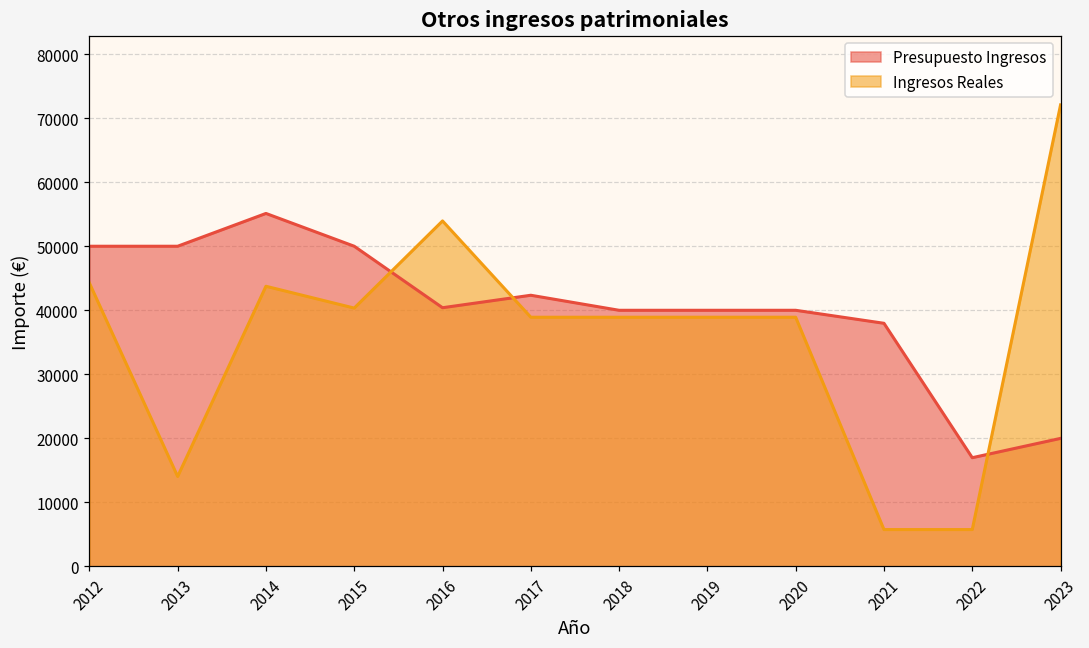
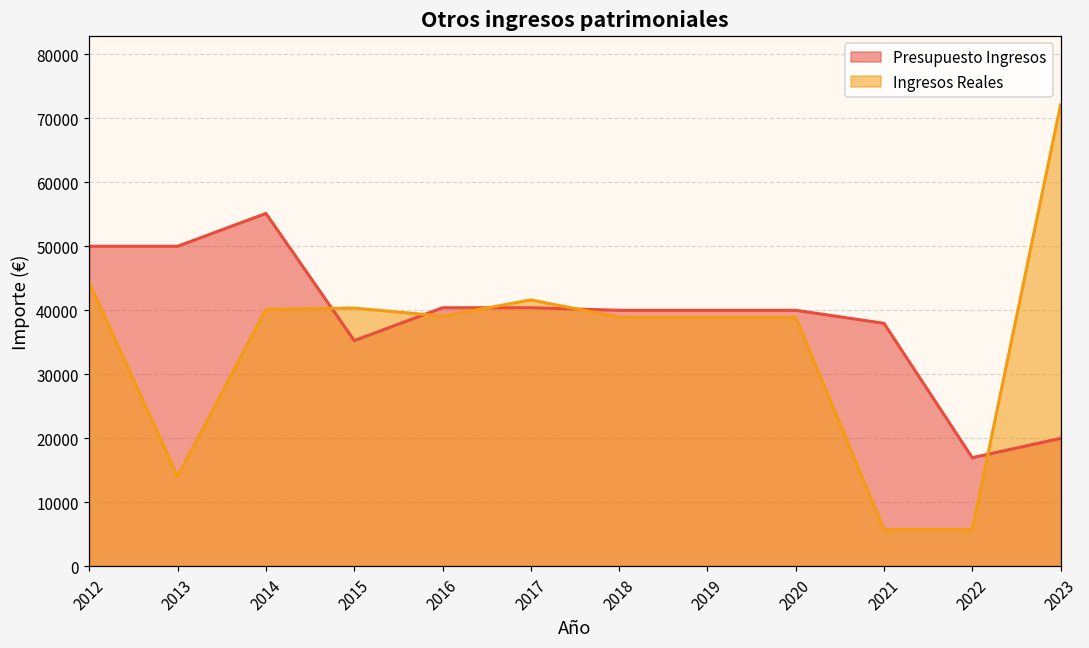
  {
    "Presupuesto Ingresos": {
      "2012": 50000,
      "2013": 50000,
      "2014": 55000,
-     "2015": 50000,
+     "2015": 35000,
      "2016": 40000,
-     "2017": 42000,
+     "2017": 40000,
      "2018": 40000,
      "2019": 40000,
      "2020": 40000,
      "2021": 38000,
      "2022": 17000,
      "2023": 20000
    },
    "Ingresos Reales": {
      "2012": 44000,
      "2013": 14000,
-     "2014": 44000,
+     "2014": 40000,
      "2015": 40000,
-     "2016": 54000,
-     "2017": 39000,
+     "2016": 39000,
+     "2017": 42000,
      "2018": 39000,
      "2019": 39000,
      "2020": 39000,
      "2021": 6000,
      "2022": 6000,
      "2023": 72000
    }
  }
